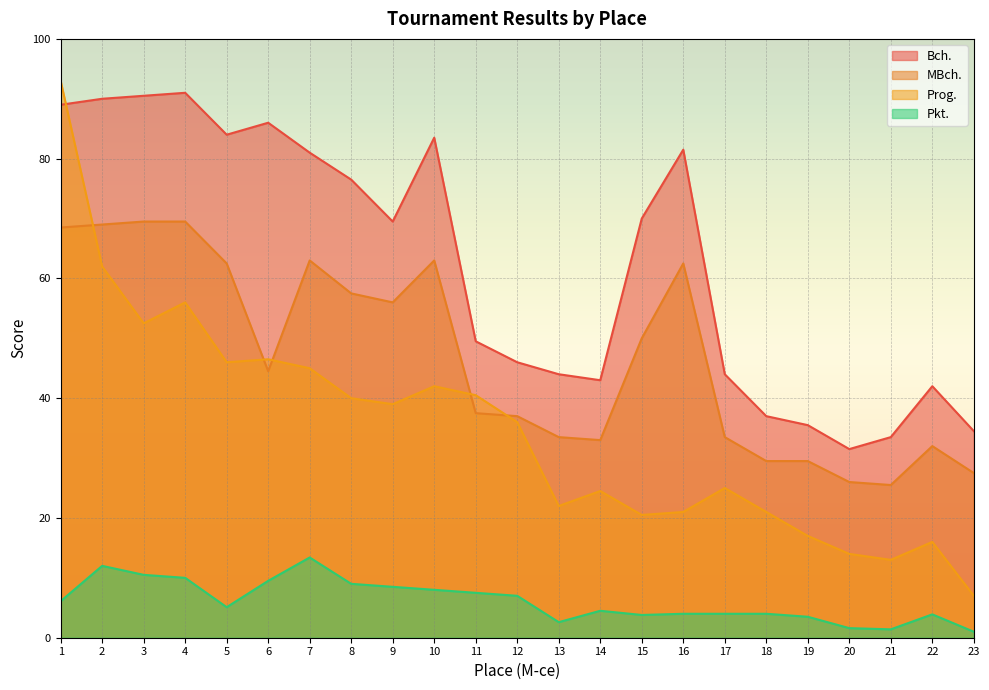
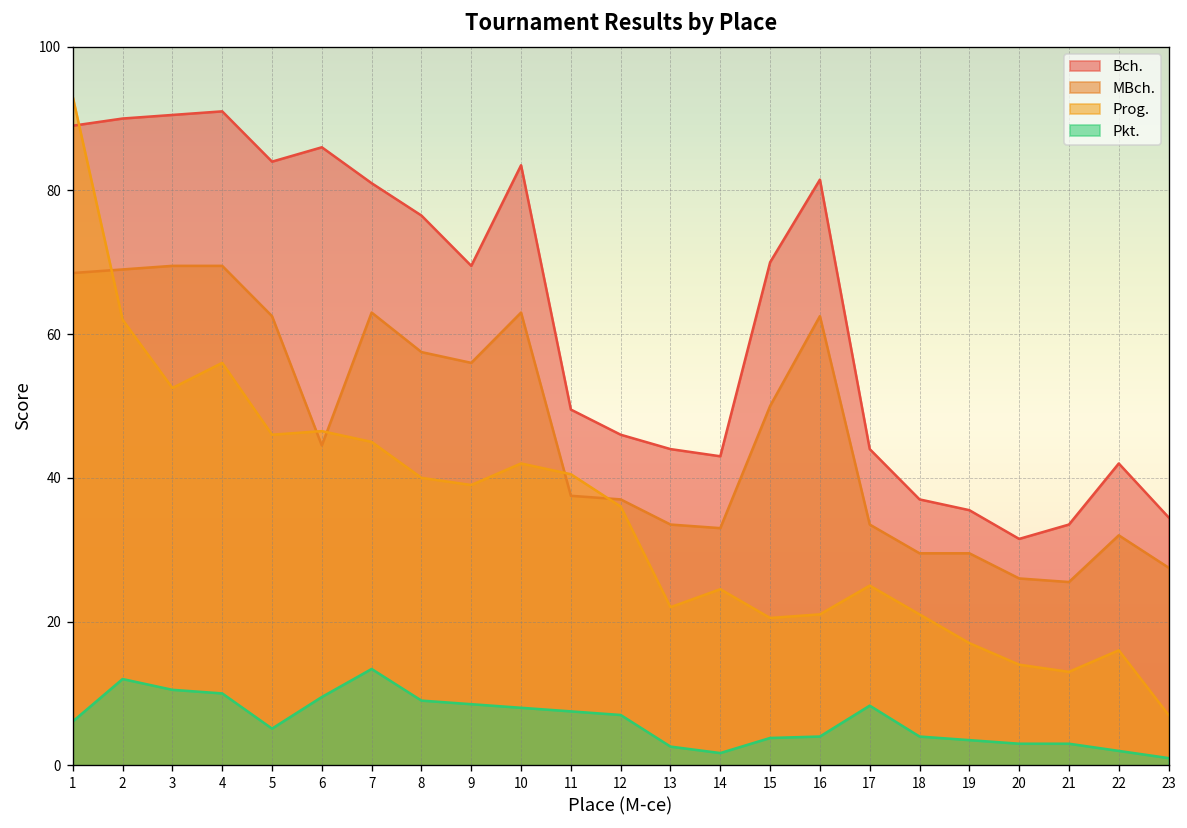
  {
    "Pkt.": {
      "1": 6,
      "2": 12,
      "3": 11,
      "4": 10,
      "5": 5,
      "6": 10,
      "7": 13,
      "8": 9,
      "9": 9,
      "10": 8,
      "11": 8,
      "12": 7,
      "13": 3,
-     "14": 5,
+     "14": 2,
      "15": 4,
      "16": 4,
-     "17": 4,
+     "17": 8,
      "18": 4,
      "19": 4,
-     "20": 2,
-     "21": 1,
-     "22": 4,
+     "20": 3,
+     "21": 3,
+     "22": 2,
      "23": 1
    }
  }
